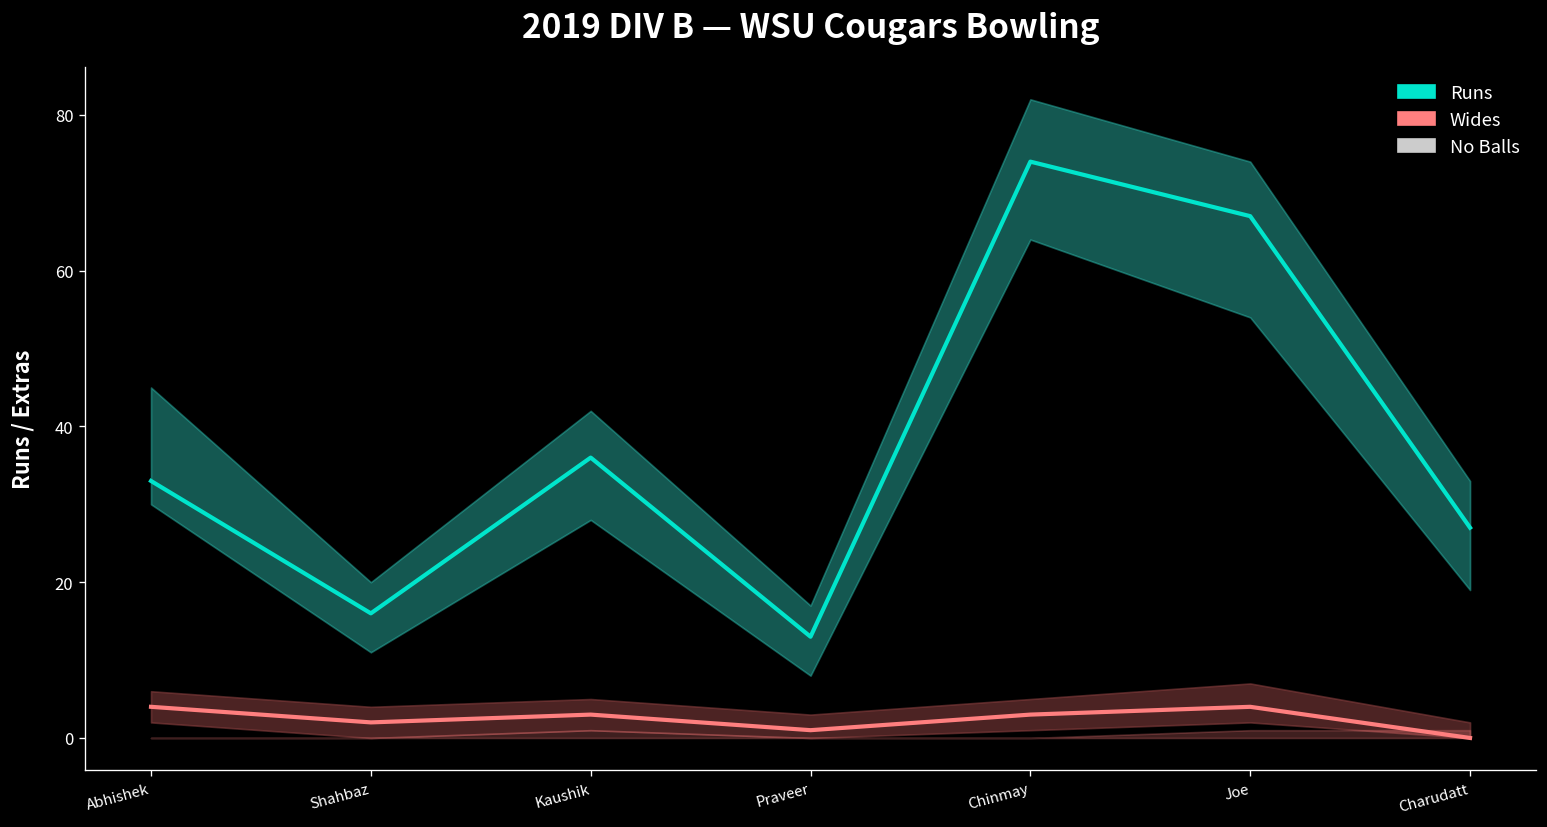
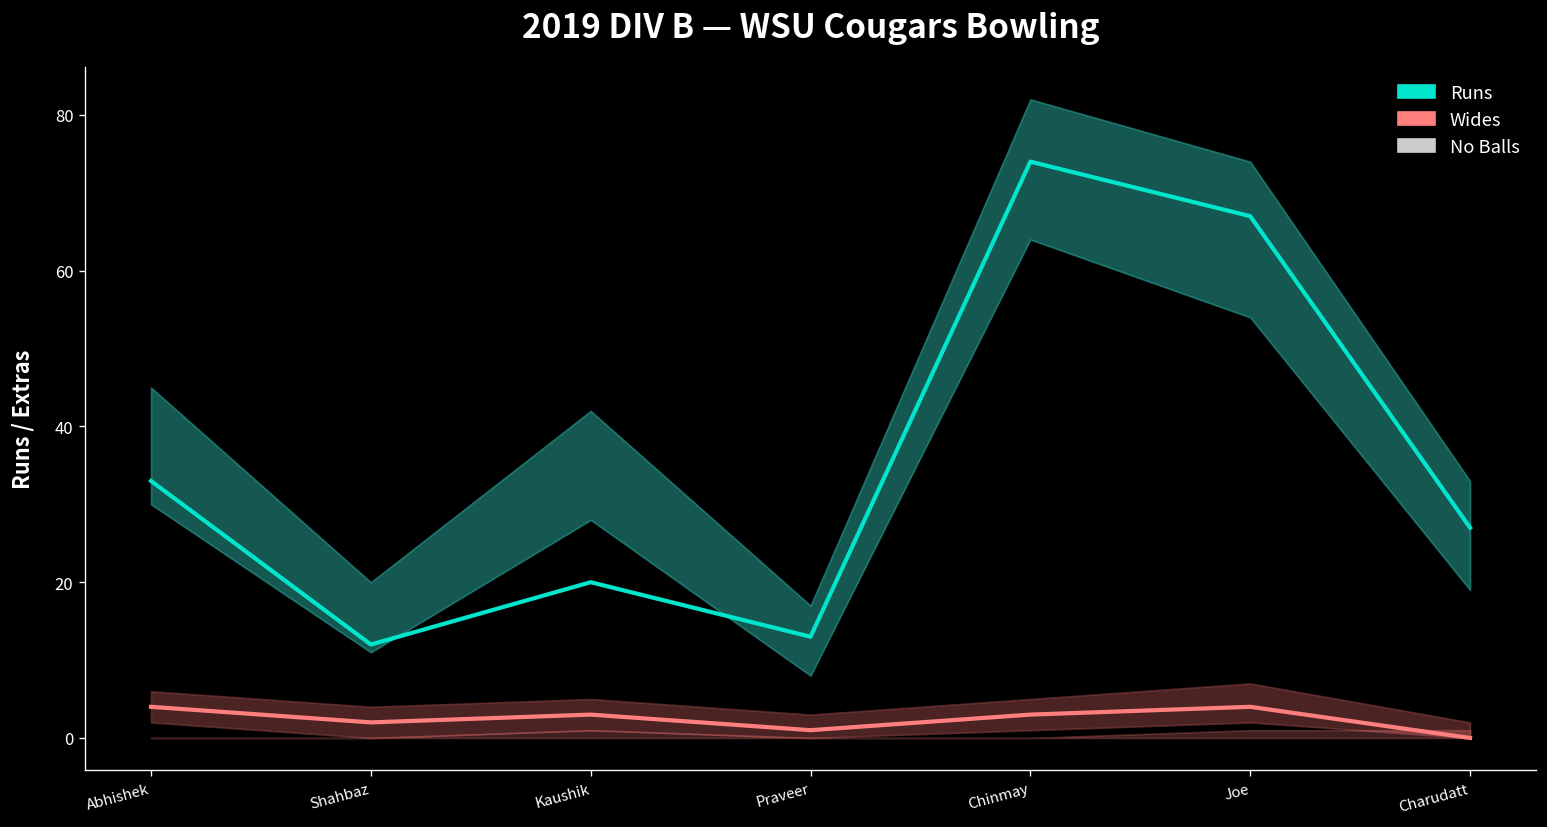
  {
    "Runs": {
      "Abhishek": 33,
-     "Shahbaz": 16,
-     "Kaushik": 36,
+     "Shahbaz": 12,
+     "Kaushik": 20,
      "Praveer": 13,
      "Chinmay": 74,
      "Joe": 67,
      "Charudatt": 27
    }
  }
